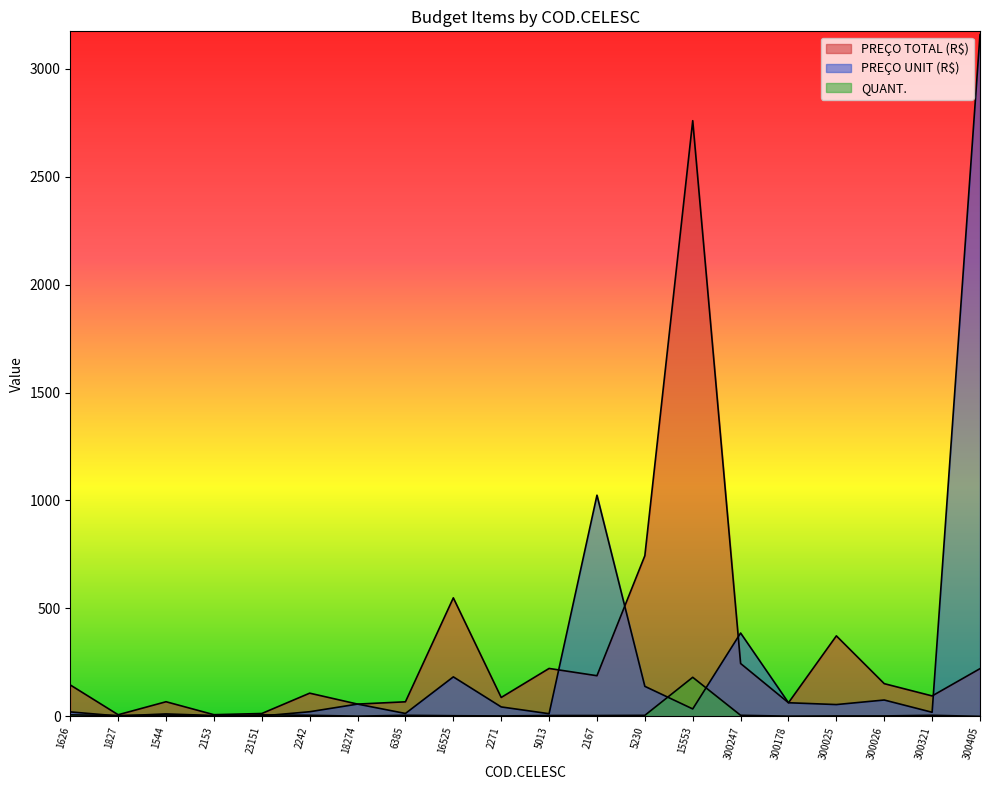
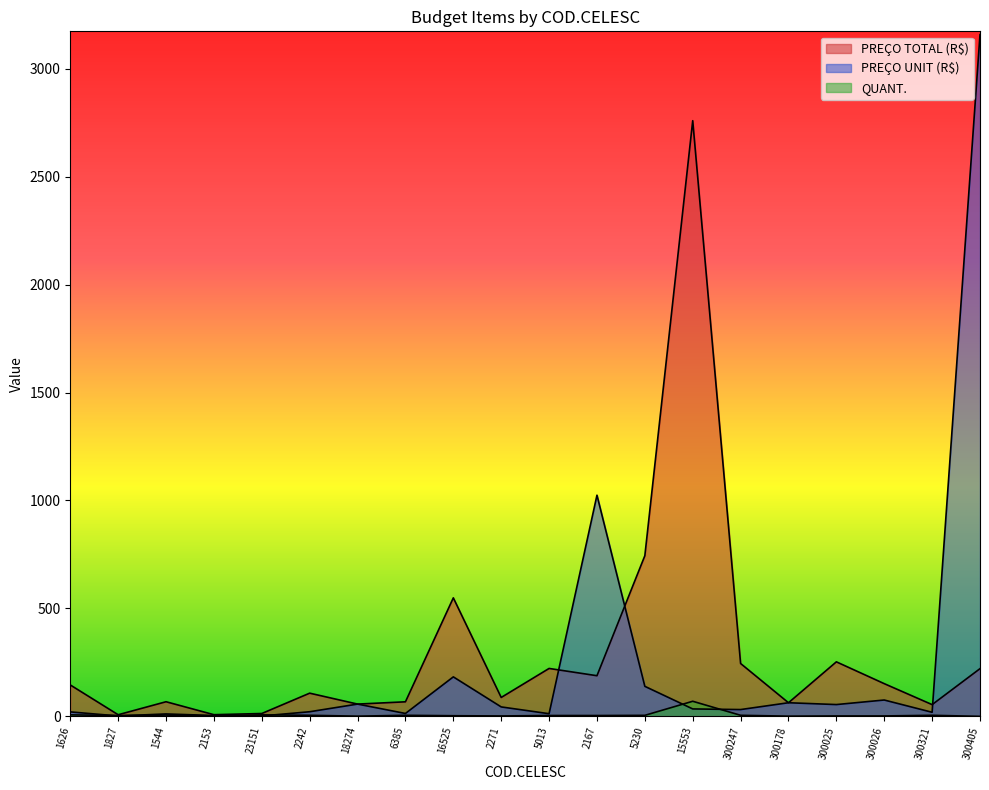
  {
    "PREÇO TOTAL (R$)": {
      "1626": 150,
      "1544": 70,
      "2242": 110,
      "6385": 70,
      "16525": 550,
      "2271": 90,
      "5013": 220,
      "2167": 190,
      "5230": 740,
      "15553": 2760,
      "300247": 240,
-     "300025": 370,
+     "300025": 250,
      "300026": 150,
-     "300321": 90,
+     "300321": 50,
      "300405": 220
    },
    "PREÇO UNIT (R$)": {
      "1626": 20,
      "2242": 20,
      "16525": 180,
      "2271": 40,
      "2167": 1020,
      "5230": 140,
      "15553": 30,
-     "300247": 390,
+     "300247": 30,
      "300025": 50,
      "300026": 80,
      "300321": 20,
      "300405": 3160
    },
    "QUANT.": {
      "1626": 10,
      "2242": 10,
      "18274": 0,
      "16525": 0,
      "2271": 0,
      "2167": 0,
      "5230": 0,
-     "15553": 180,
+     "15553": 70,
      "300247": 10,
      "300178": 0,
      "300025": 0,
      "300026": 0,
      "300321": 10,
      "300405": 0
    }
  }
